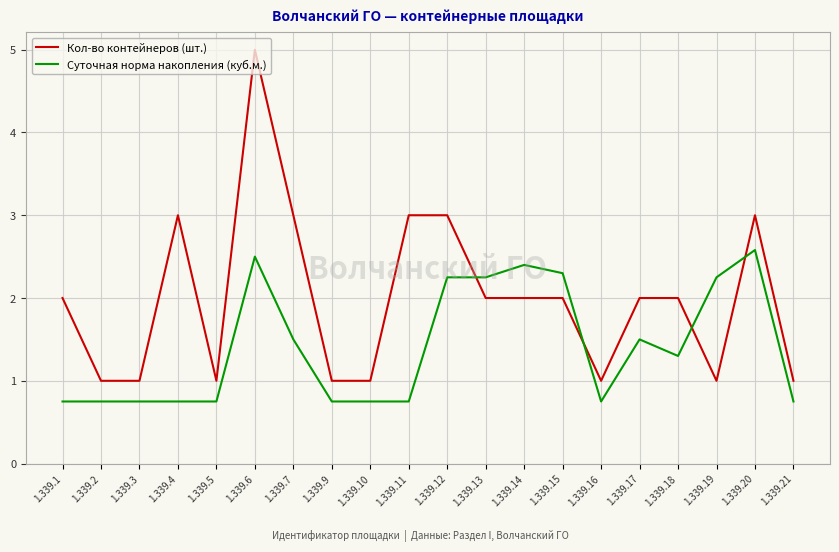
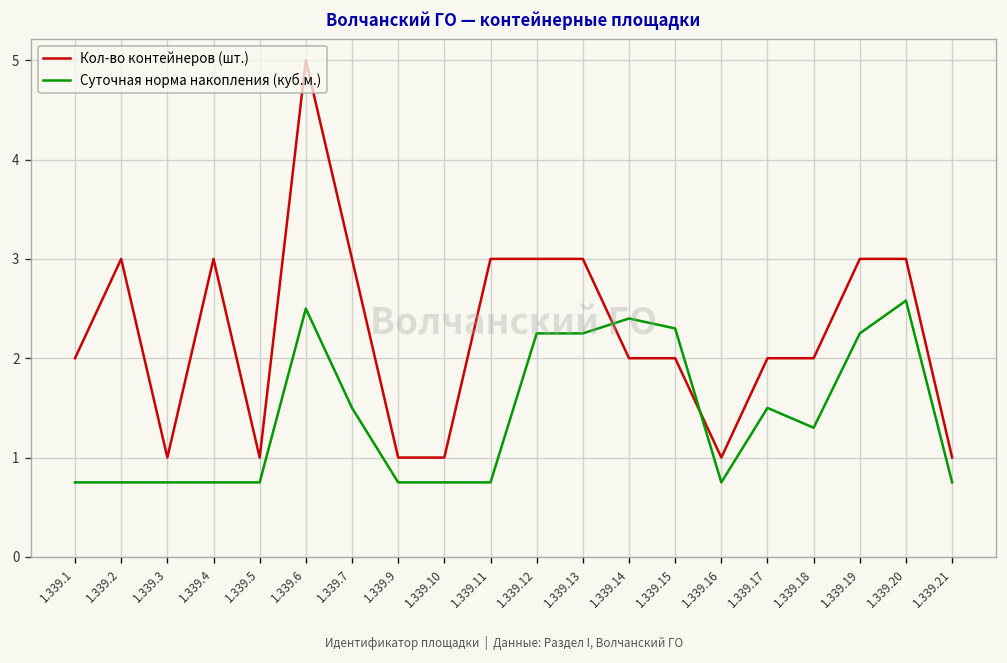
  {
    "Кол-во контейнеров (шт.)": {
      "1.339.1": 2,
-     "1.339.2": 1,
+     "1.339.2": 3,
      "1.339.3": 1,
      "1.339.4": 3,
      "1.339.5": 1,
      "1.339.7": 3,
      "1.339.9": 1,
      "1.339.10": 1,
      "1.339.11": 3,
      "1.339.12": 3,
-     "1.339.13": 2,
+     "1.339.13": 3,
      "1.339.14": 2,
      "1.339.15": 2,
      "1.339.16": 1,
      "1.339.17": 2,
      "1.339.18": 2,
-     "1.339.19": 1,
+     "1.339.19": 3,
      "1.339.20": 3,
      "1.339.21": 1
    },
    "Суточная норма накопления (куб.м.)": {
      "1.339.1": 0.8,
      "1.339.2": 0.8,
      "1.339.3": 0.8,
      "1.339.4": 0.8,
      "1.339.5": 0.8,
      "1.339.6": 2.5,
      "1.339.7": 1.5,
      "1.339.9": 0.8,
      "1.339.10": 0.8,
      "1.339.11": 0.8,
      "1.339.12": 2.3,
      "1.339.13": 2.3,
      "1.339.14": 2.4,
      "1.339.15": 2.3,
      "1.339.16": 0.8,
      "1.339.17": 1.5,
      "1.339.18": 1.3,
      "1.339.19": 2.3,
      "1.339.20": 2.6,
      "1.339.21": 0.8
    }
  }
